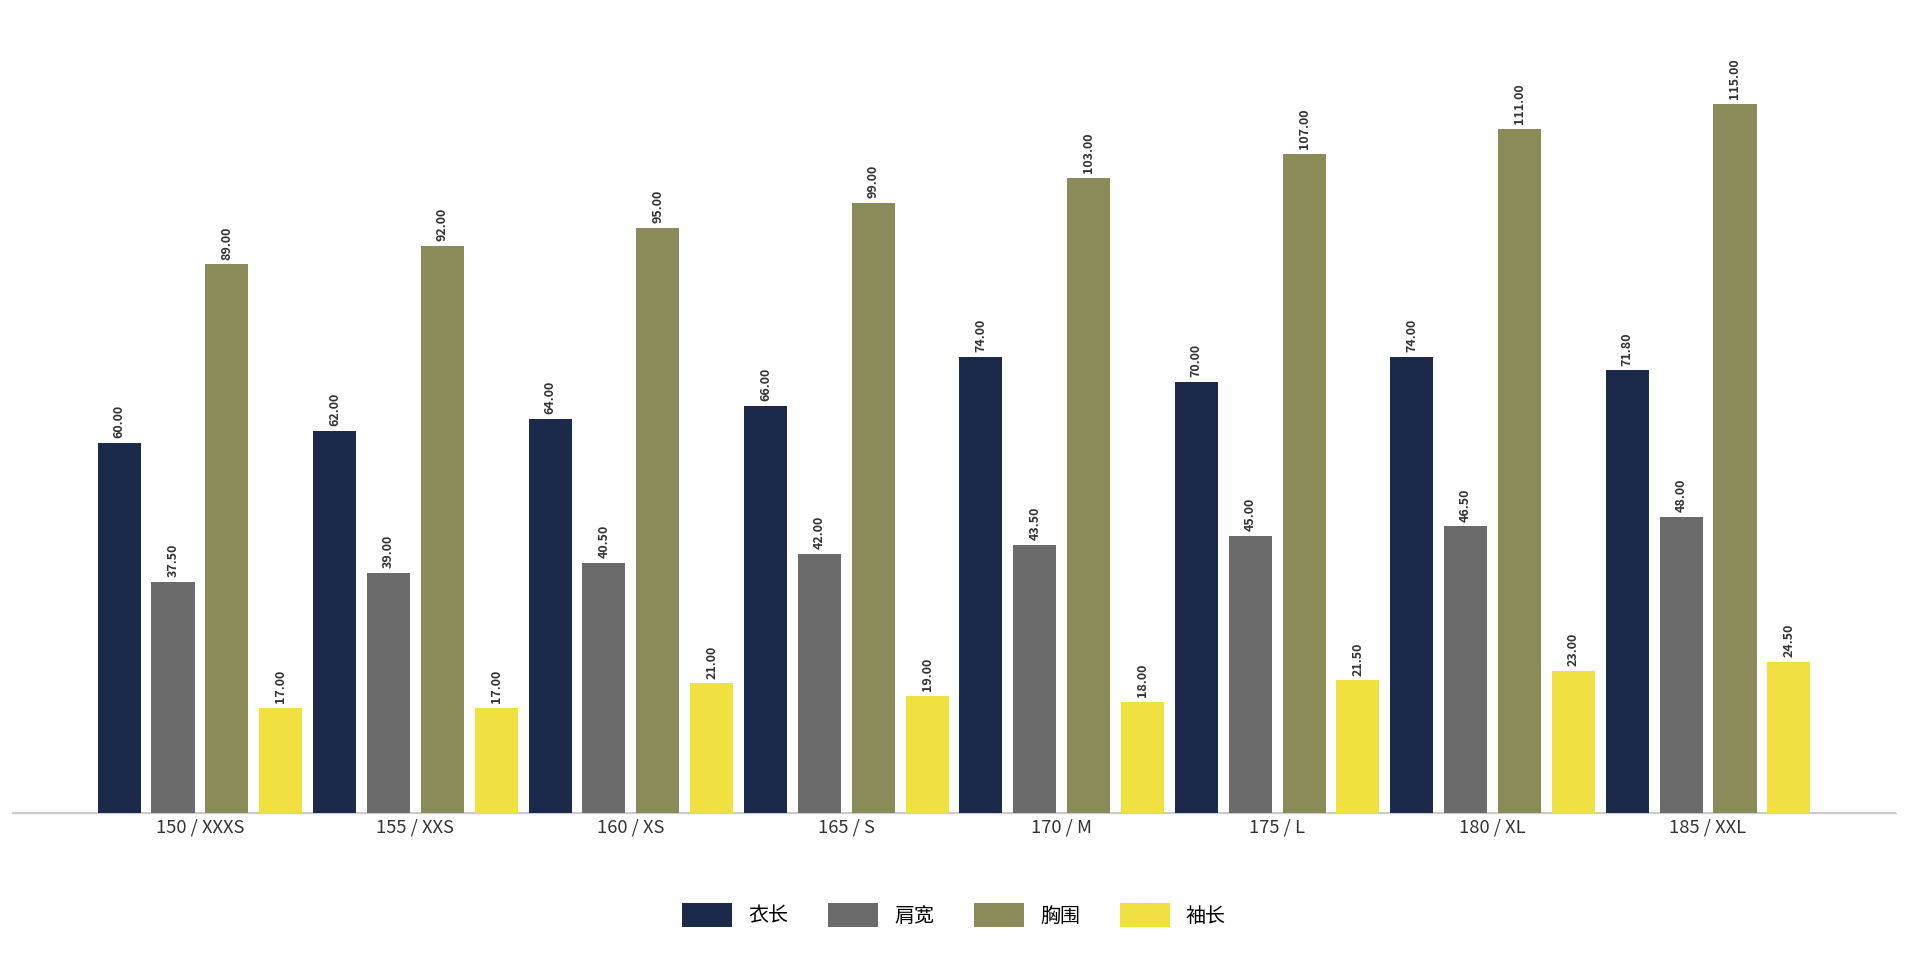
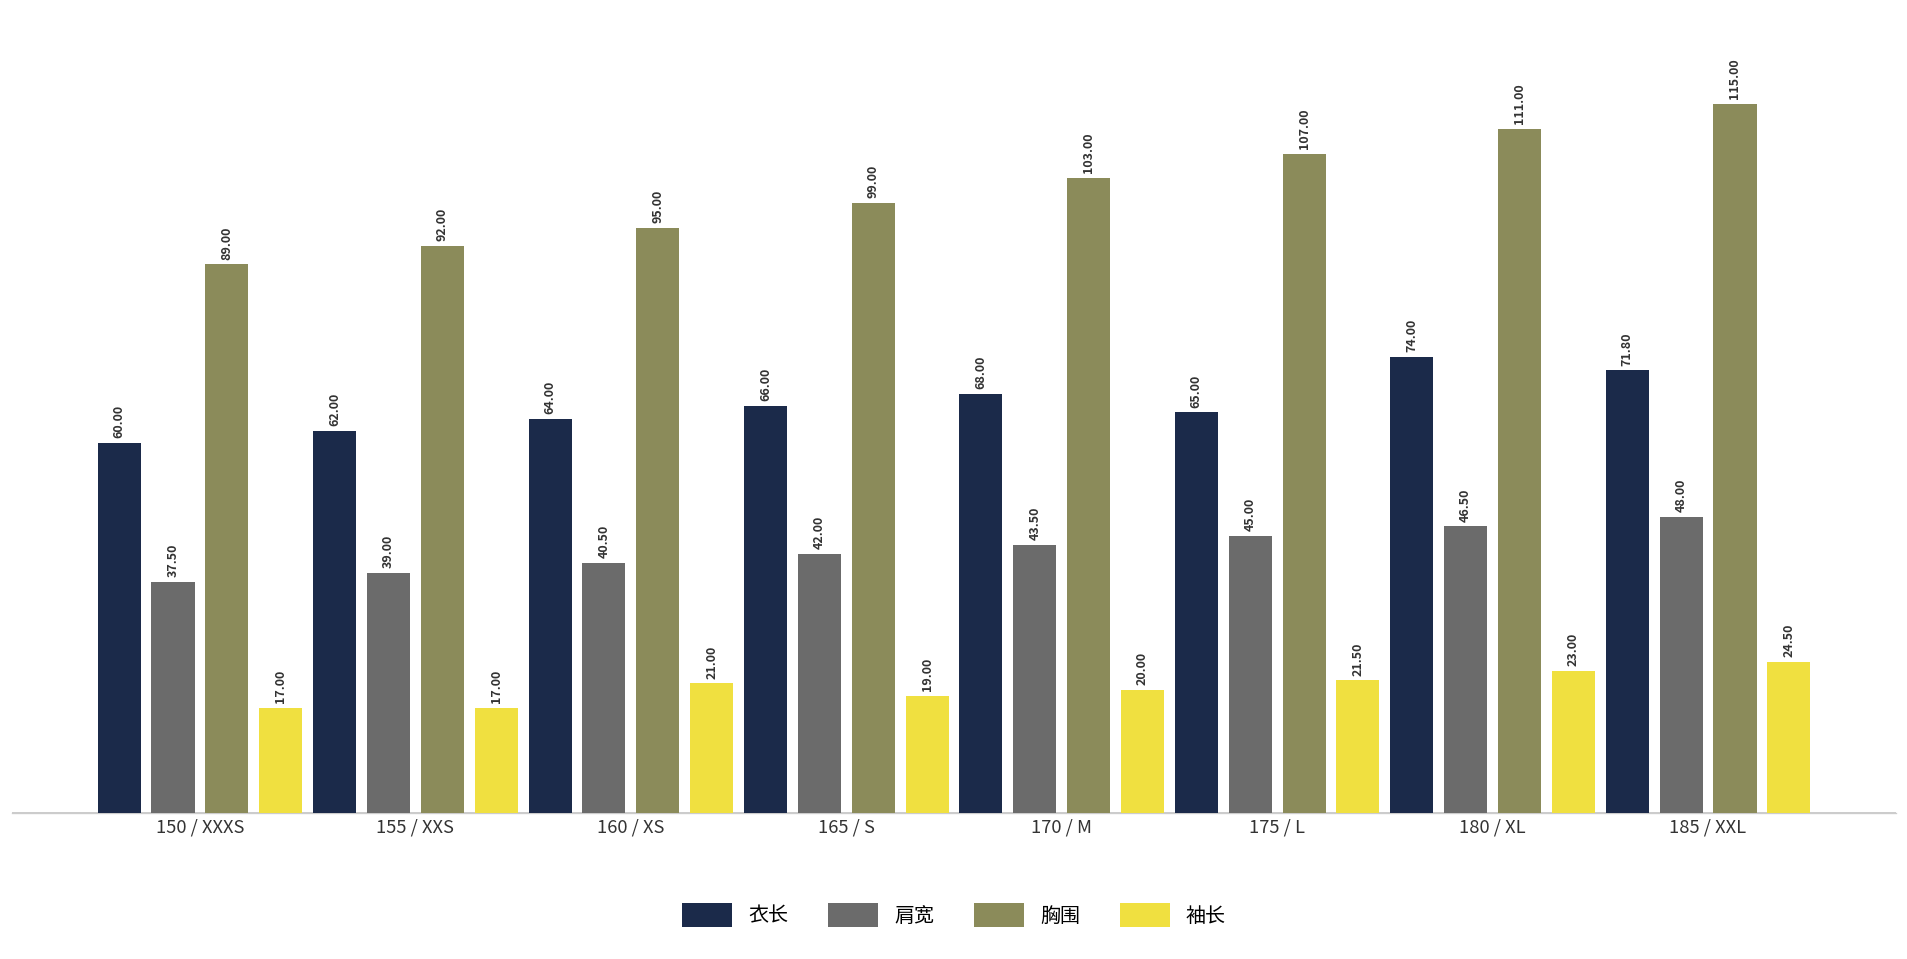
  {
    "衣长": {
      "150 / XXXS": 60.00,
      "155 / XXS": 62.00,
      "160 / XS": 64.00,
      "165 / S": 66.00,
-     "170 / M": 74.00,
-     "175 / L": 70.00,
+     "170 / M": 68.00,
+     "175 / L": 65.00,
      "180 / XL": 74.00,
      "185 / XXL": 71.80
    },
    "袖长": {
      "150 / XXXS": 17.00,
      "155 / XXS": 17.00,
      "160 / XS": 21.00,
      "165 / S": 19.00,
-     "170 / M": 18.00,
+     "170 / M": 20.00,
      "175 / L": 21.50,
      "180 / XL": 23.00,
      "185 / XXL": 24.50
    }
  }
